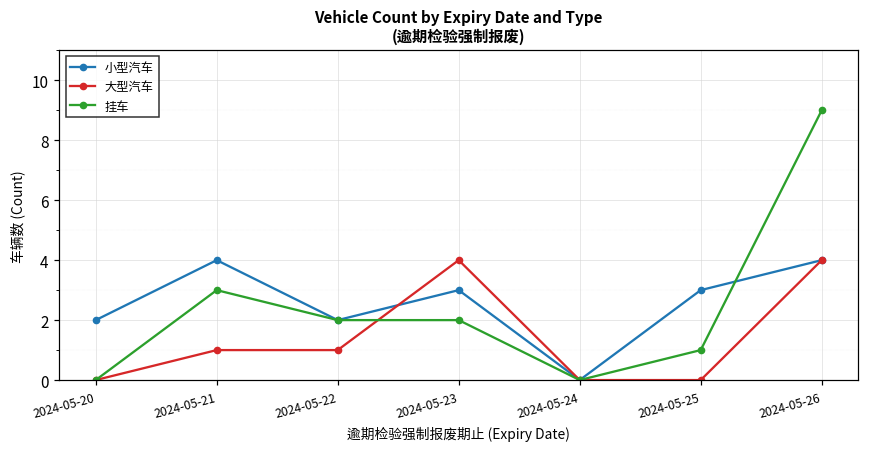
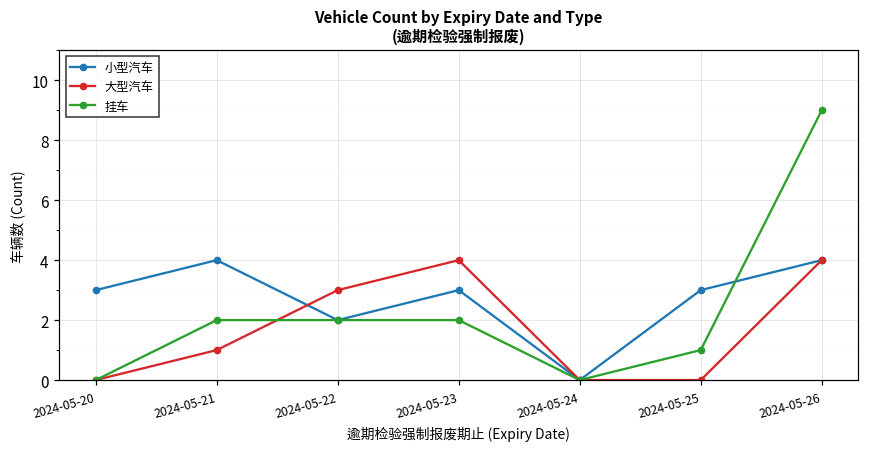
  {
    "小型汽车": {
-     "2024-05-20": 2,
+     "2024-05-20": 3,
      "2024-05-21": 4,
      "2024-05-23": 3,
      "2024-05-25": 3
    },
    "大型汽车": {
      "2024-05-21": 1,
-     "2024-05-22": 1,
+     "2024-05-22": 3,
      "2024-05-23": 4,
      "2024-05-25": 0
    },
    "挂车": {
-     "2024-05-21": 3,
+     "2024-05-21": 2,
      "2024-05-23": 2,
      "2024-05-25": 1,
      "2024-05-26": 9
    }
  }
